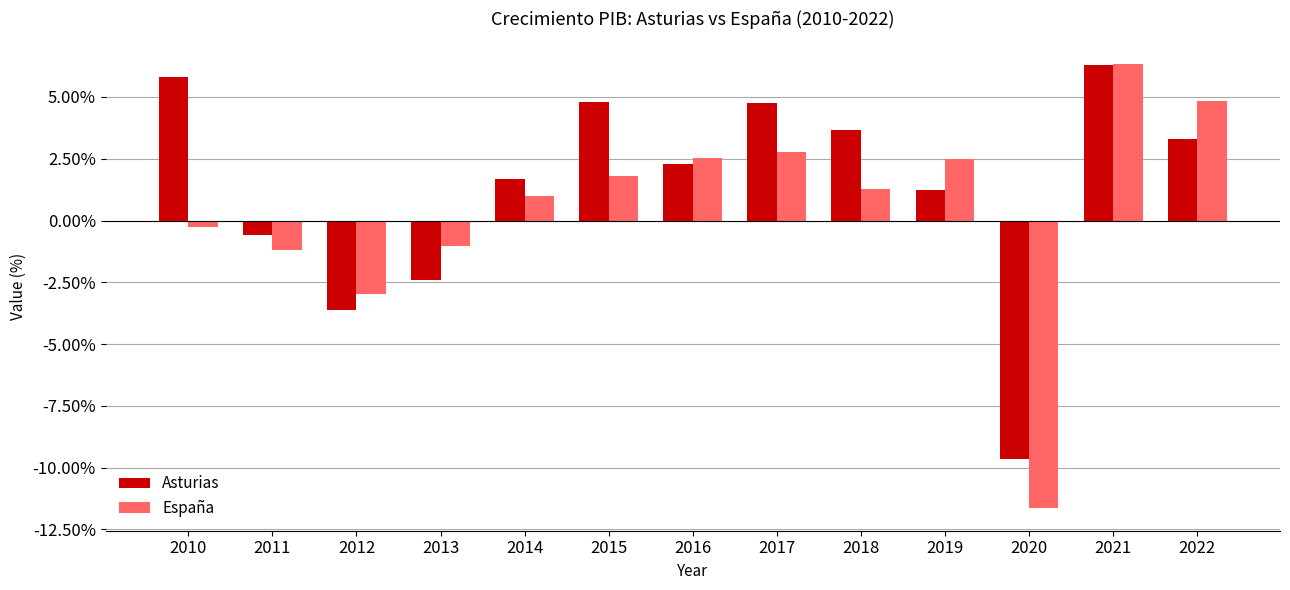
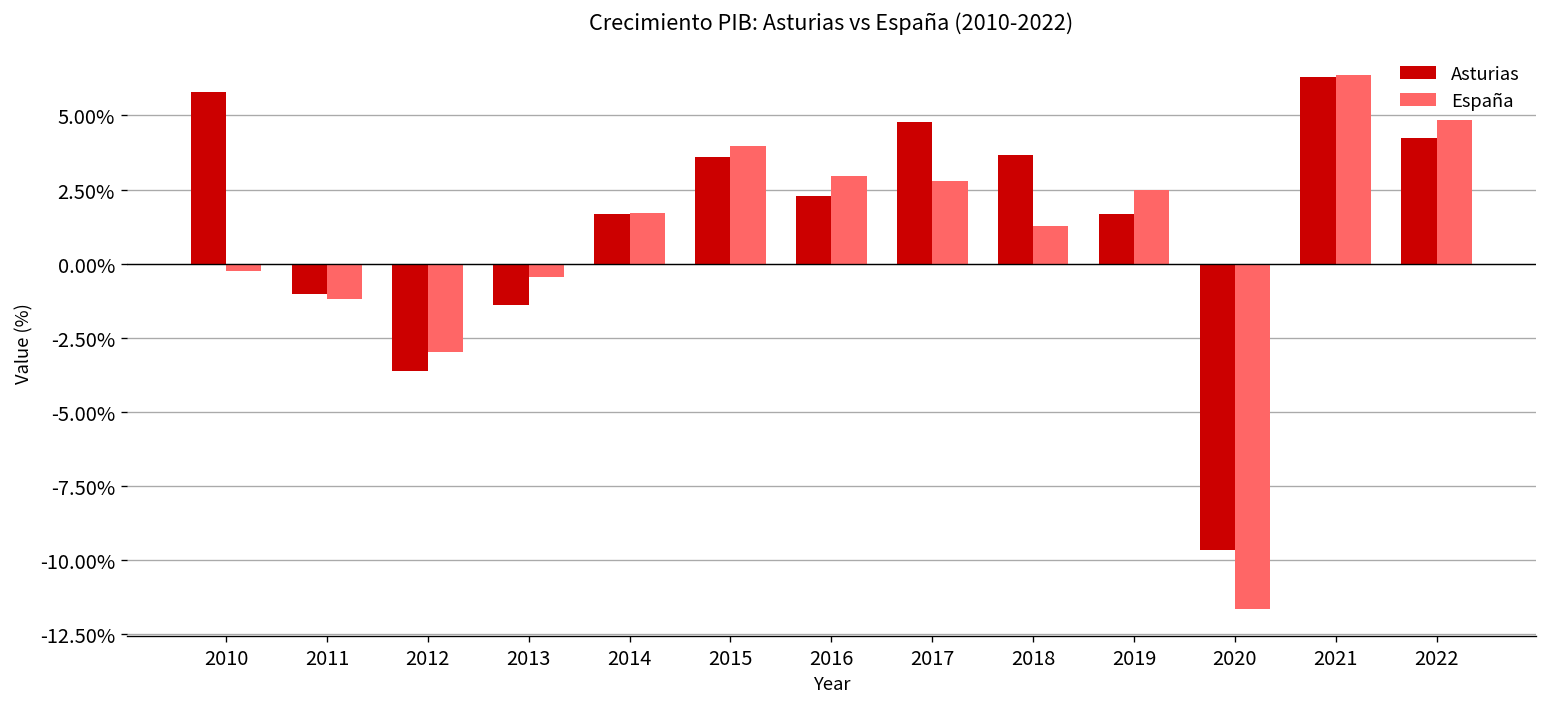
  {
    "Asturias": {
      "2010": "5.8%",
-     "2011": "-0.6%",
+     "2011": "-1.0%",
      "2012": "-3.6%",
-     "2013": "-2.4%",
+     "2013": "-1.4%",
      "2014": "1.7%",
-     "2015": "4.8%",
+     "2015": "3.6%",
      "2016": "2.3%",
      "2017": "4.8%",
      "2018": "3.7%",
-     "2019": "1.3%",
+     "2019": "1.7%",
      "2020": "-9.7%",
      "2021": "6.3%",
-     "2022": "3.3%"
+     "2022": "4.2%"
    },
    "España": {
      "2010": "-0.3%",
      "2011": "-1.2%",
      "2012": "-3.0%",
-     "2013": "-1.1%",
-     "2014": "1.0%",
-     "2015": "1.8%",
-     "2016": "2.5%",
+     "2013": "-0.5%",
+     "2014": "1.7%",
+     "2015": "4.0%",
+     "2016": "2.9%",
      "2017": "2.8%",
      "2018": "1.3%",
      "2019": "2.5%",
      "2020": "-11.7%",
      "2021": "6.4%",
      "2022": "4.8%"
    }
  }
